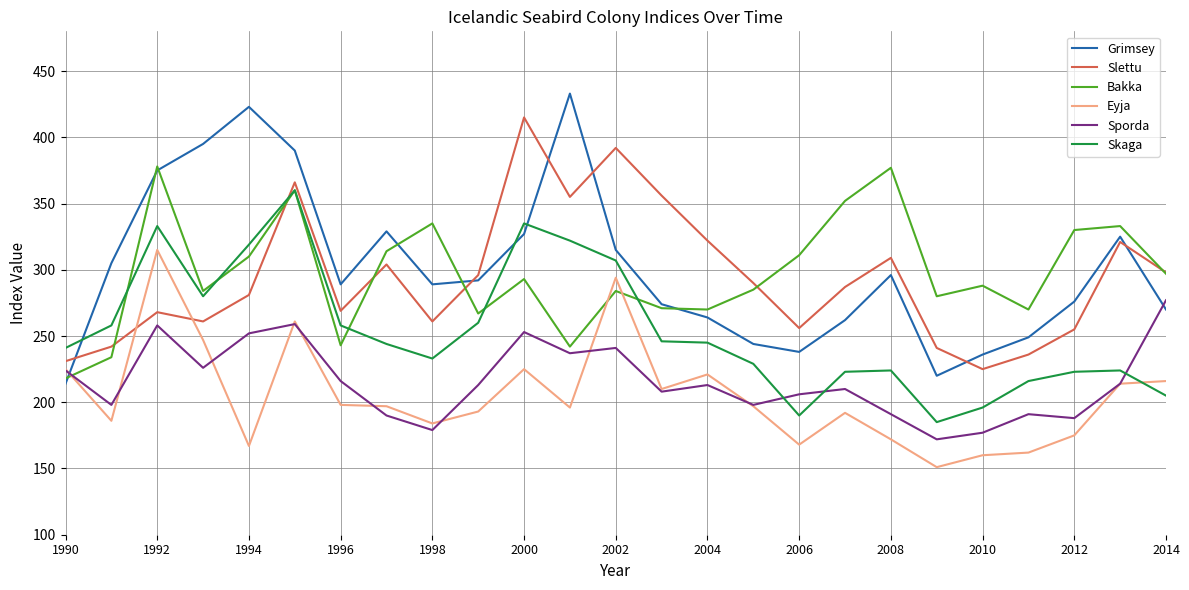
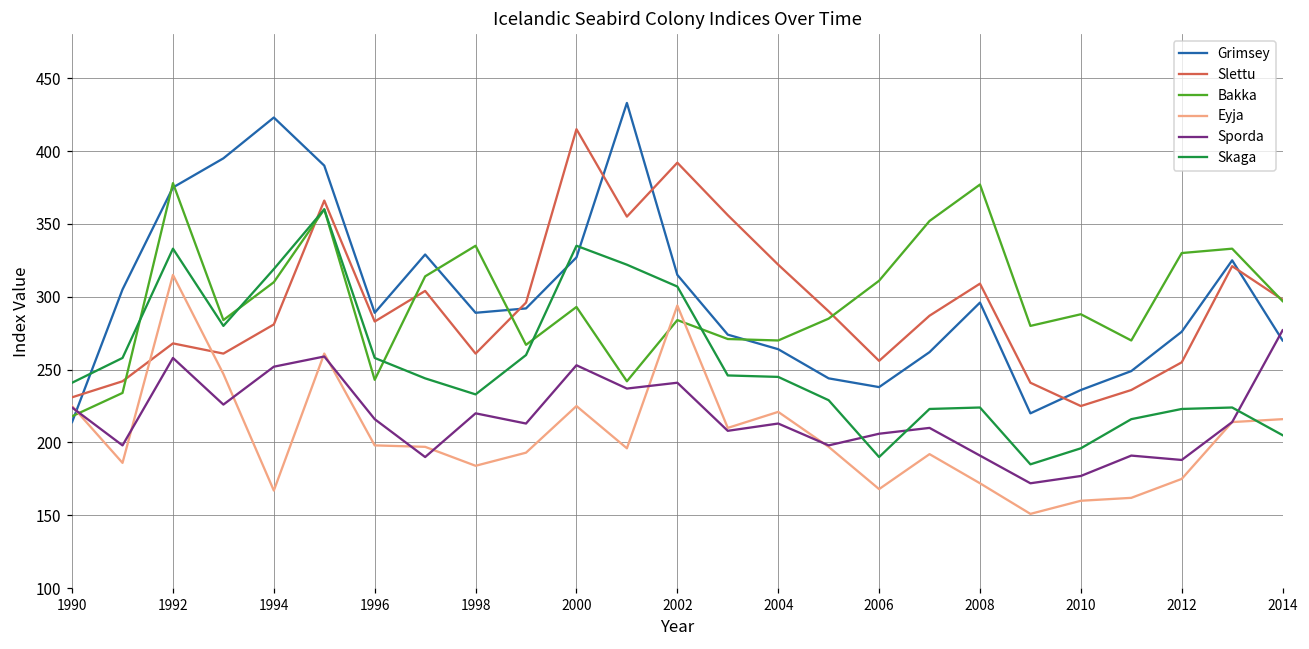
  {
    "Grimsey": {
      "1990": 214,
      "1992": 375,
      "1994": 423,
      "1996": 289,
      "1998": 289,
      "2000": 327,
      "2002": 315,
      "2004": 264,
      "2006": 238,
      "2008": 296,
      "2010": 236,
      "2012": 276,
      "2014": 270
    },
    "Slettu": {
      "1990": 231,
      "1992": 268,
      "1994": 281,
-     "1996": 269,
+     "1996": 283,
      "1998": 261,
      "2000": 415,
      "2002": 392,
      "2004": 322,
      "2006": 256,
      "2008": 309,
      "2010": 225,
      "2012": 255
    },
    "Bakka": {
      "1990": 218,
      "1992": 378,
      "1994": 310,
      "1996": 243,
      "1998": 335,
      "2000": 293,
      "2002": 284,
      "2004": 270,
      "2006": 311,
      "2008": 377,
      "2010": 288,
      "2012": 330
    },
    "Eyja": {
      "1992": 315,
      "1994": 167,
      "1996": 198,
      "1998": 184,
      "2000": 225,
      "2002": 294,
      "2004": 221,
      "2006": 168,
      "2008": 172,
      "2010": 160,
      "2012": 175,
      "2014": 216
    },
    "Sporda": {
      "1992": 258,
      "1994": 252,
      "1996": 216,
-     "1998": 179,
+     "1998": 220,
      "2000": 253,
      "2002": 241,
      "2004": 213,
      "2006": 206,
      "2008": 191,
      "2010": 177,
      "2012": 188,
      "2014": 277
    },
    "Skaga": {
      "1990": 241,
      "1992": 333,
      "1994": 319,
      "1996": 258,
      "1998": 233,
      "2000": 335,
      "2002": 307,
      "2004": 245,
      "2006": 190,
      "2008": 224,
      "2010": 196,
      "2012": 223,
      "2014": 205
    }
  }
